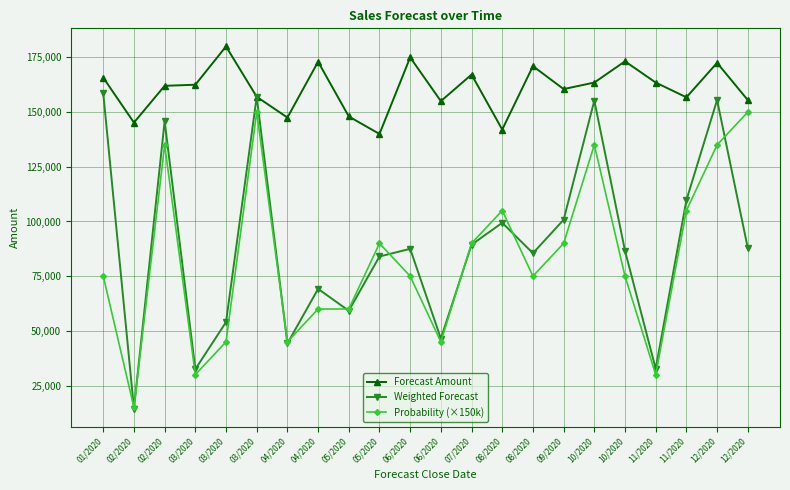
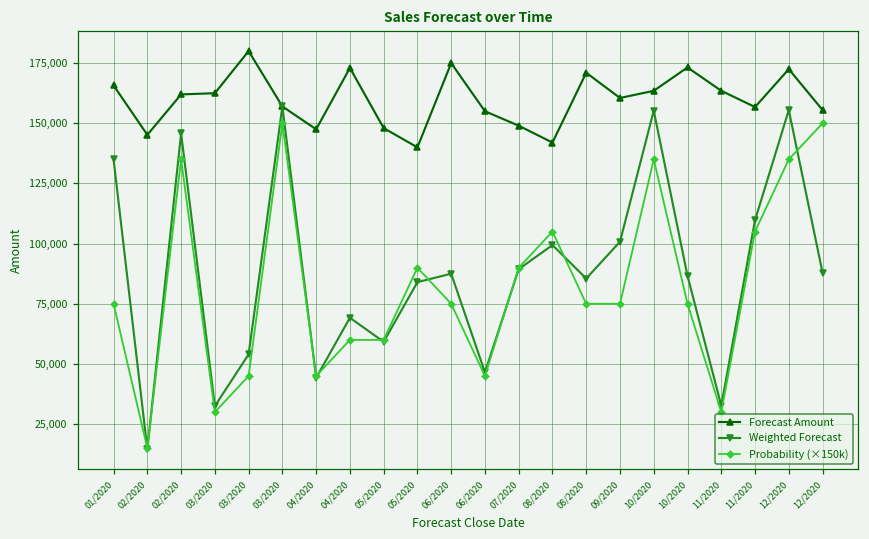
  {
    "Forecast Amount": {
      "01/2020": "166,000",
-     "07/2020": "167,000",
+     "07/2020": "149,000",
      "09/2020": "161,000"
    },
    "Weighted Forecast": {
-     "01/2020": "159,000",
+     "01/2020": "135,000",
      "09/2020": "101,000"
    },
    "Probability (×150k)": {
      "01/2020": "75,000",
-     "09/2020": "90,000"
+     "09/2020": "75,000"
    }
  }
